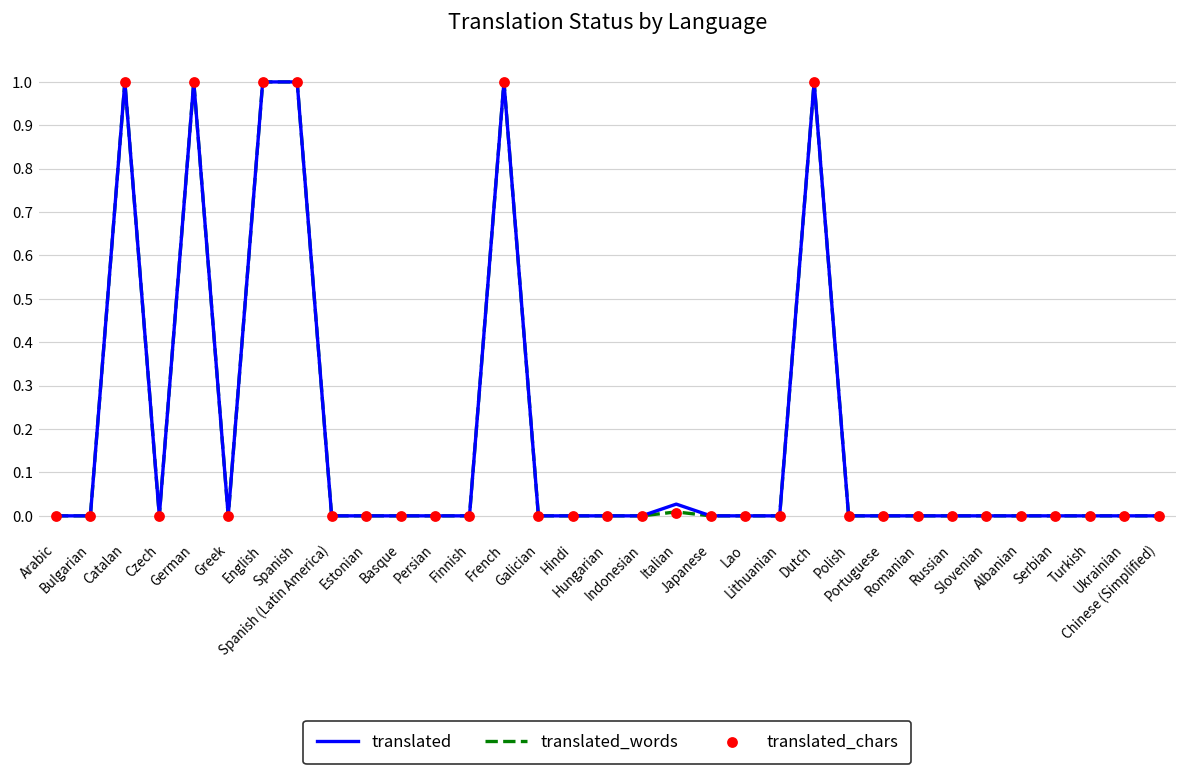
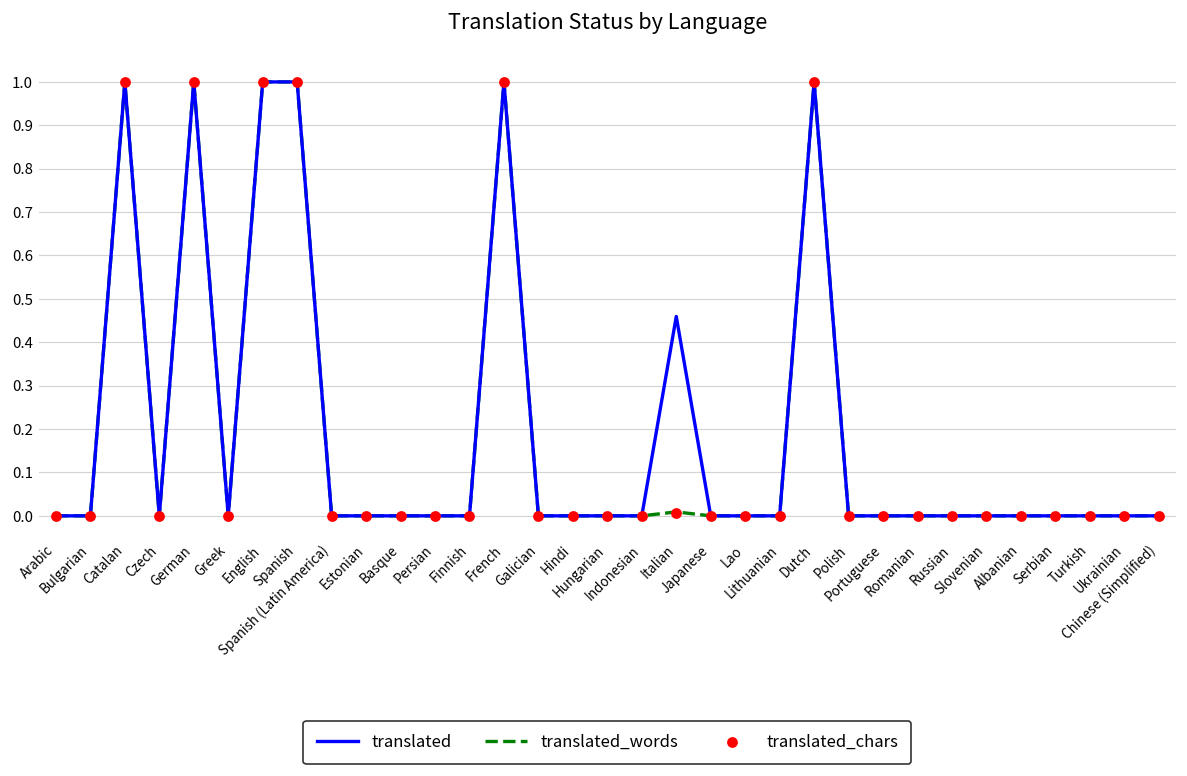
  {
    "translated": {
-     "Italian": 0.03
+     "Italian": 0.46
    }
  }
